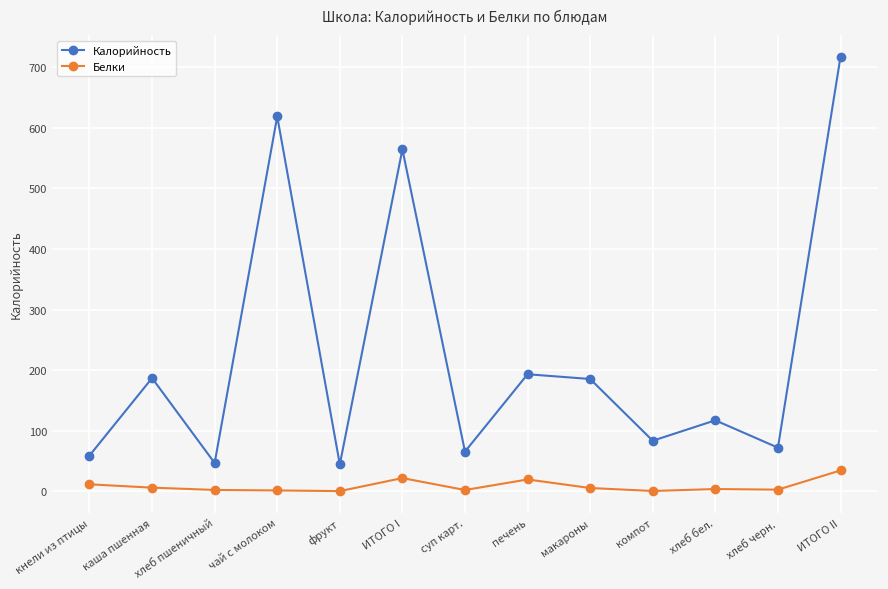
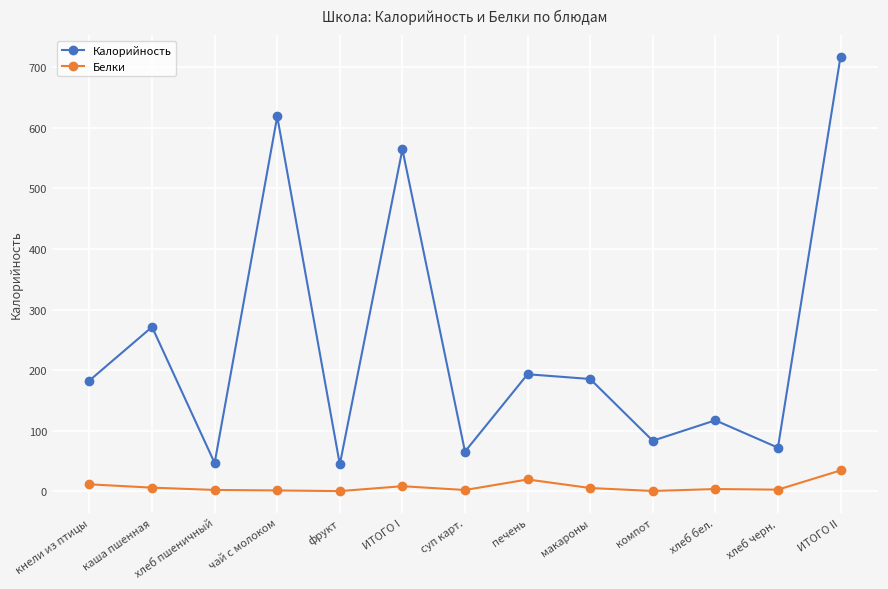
  {
    "Калорийность": {
-     "кнели из птицы": 60,
-     "каша пшенная": 190,
+     "кнели из птицы": 180,
+     "каша пшенная": 270,
      "хлеб пшеничный": 50,
      "чай с молоком": 620,
      "фрукт": 40,
      "ИТОГО I": 560,
      "суп карт.": 70,
      "печень": 190,
      "макароны": 190,
      "компот": 80,
      "хлеб бел.": 120,
      "хлеб черн.": 70,
      "ИТОГО II": 720
    },
    "Белки": {
      "кнели из птицы": 10,
      "каша пшенная": 10,
      "хлеб пшеничный": 0,
      "чай с молоком": 0,
      "фрукт": 0,
-     "ИТОГО I": 20,
+     "ИТОГО I": 10,
      "суп карт.": 0,
      "печень": 20,
      "макароны": 10,
      "компот": 0,
      "хлеб бел.": 0,
      "хлеб черн.": 0,
      "ИТОГО II": 30
    }
  }
